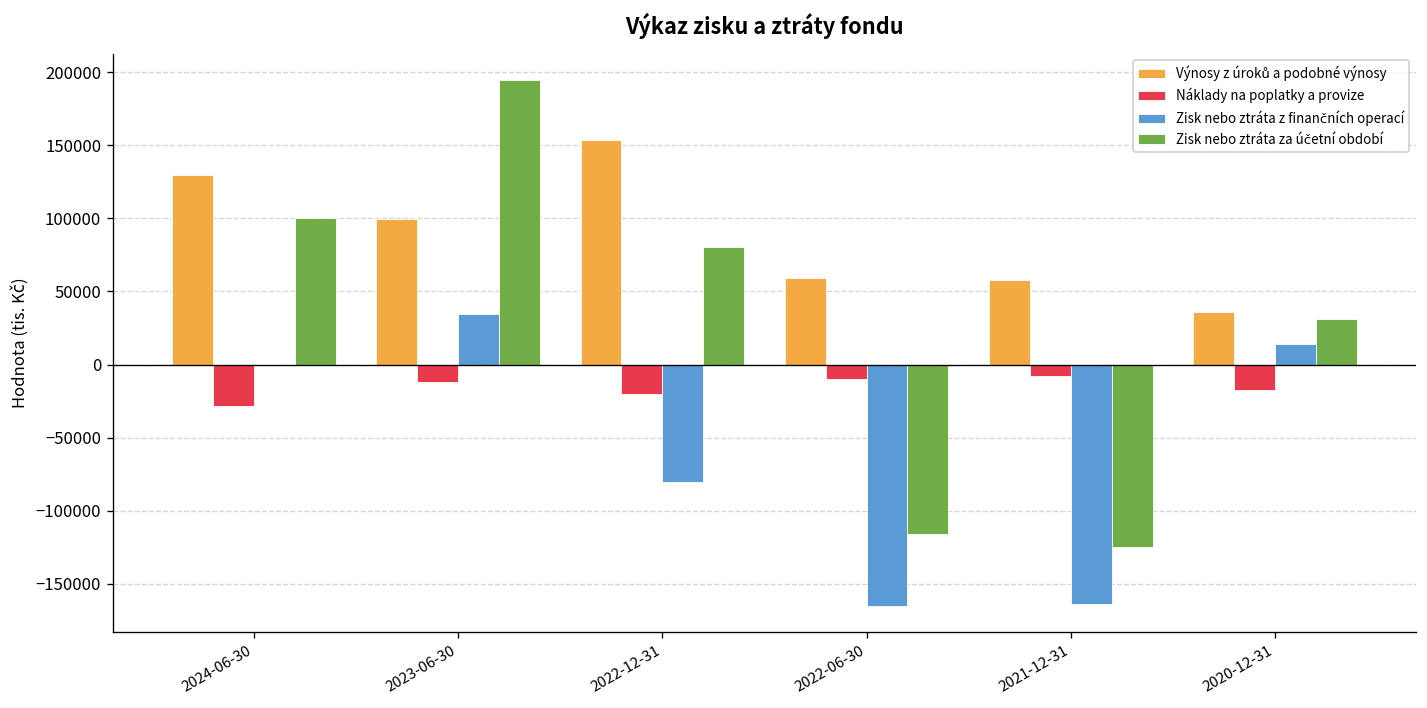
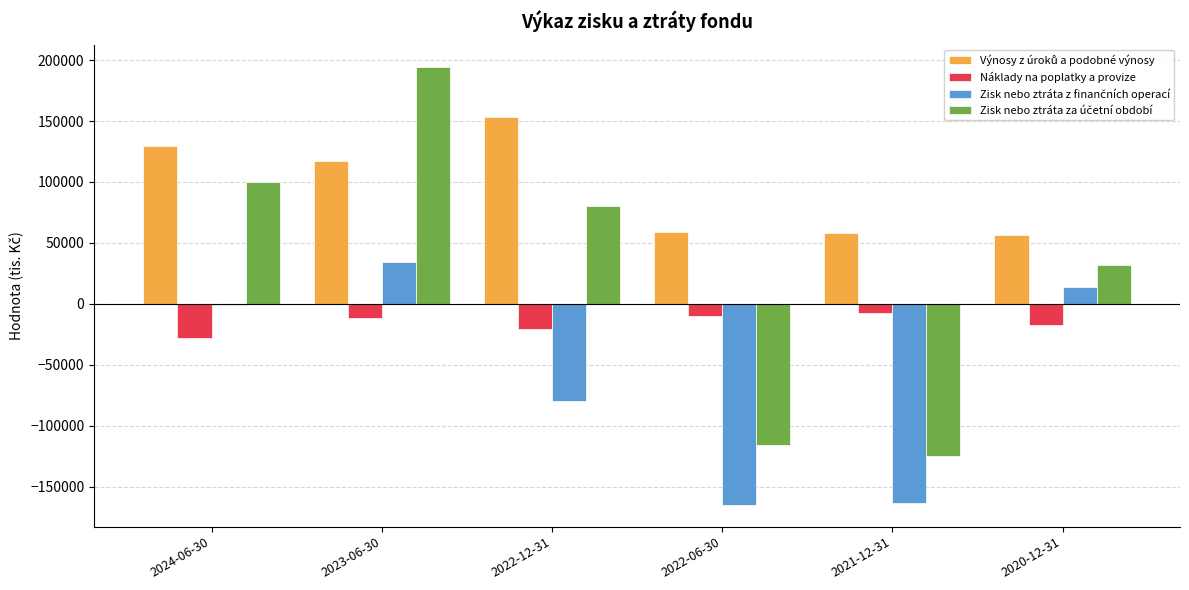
  {
    "Výnosy z úroků a podobné výnosy": {
      "2024-06-30": 129000,
-     "2023-06-30": 100000,
+     "2023-06-30": 117000,
      "2022-12-31": 154000,
      "2022-06-30": 59000,
      "2021-12-31": 58000,
-     "2020-12-31": 36000
+     "2020-12-31": 57000
    },
    "Náklady na poplatky a provize": {
      "2024-06-30": -28000,
      "2023-06-30": -12000,
      "2022-12-31": -20000,
      "2022-06-30": -10000,
      "2021-12-31": -8000,
      "2020-12-31": -17000
    },
    "Zisk nebo ztráta z finančních operací": {
      "2023-06-30": 34000,
      "2022-12-31": -80000,
      "2022-06-30": -165000,
      "2021-12-31": -164000,
      "2020-12-31": 14000
    },
    "Zisk nebo ztráta za účetní období": {
      "2024-06-30": 100000,
      "2023-06-30": 195000,
      "2022-12-31": 80000,
      "2022-06-30": -116000,
      "2021-12-31": -125000,
      "2020-12-31": 32000
    }
  }
